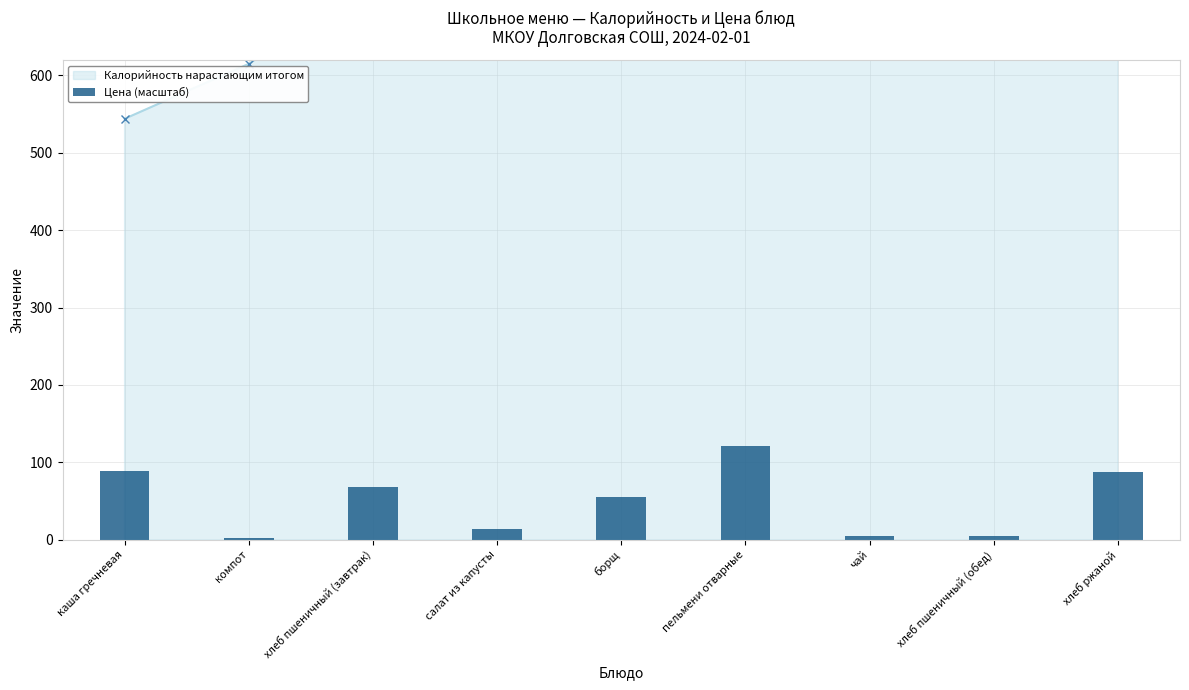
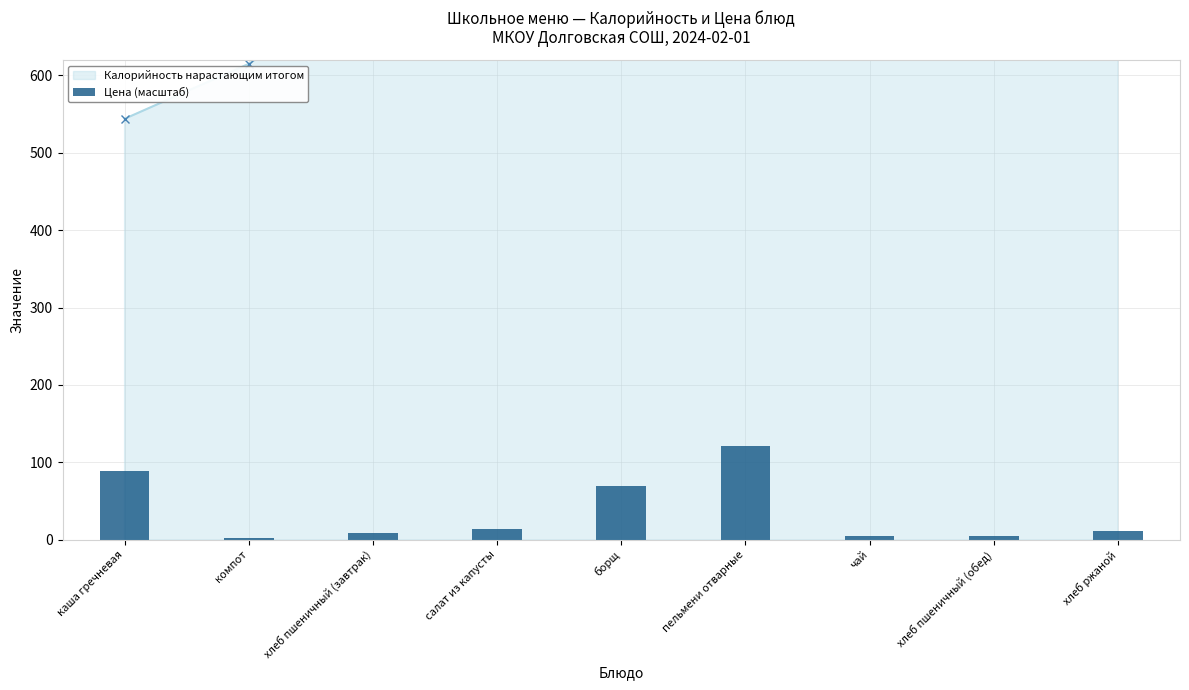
  {
    "Калорийность нарастающим итогом": {
      "каша гречневая": 540,
      "компот": 620
    },
    "Цена (масштаб)": {
      "каша гречневая": 90,
-     "хлеб пшеничный (завтрак)": 70,
+     "хлеб пшеничный (завтрак)": 10,
      "салат из капусты": 10,
-     "борщ": 50,
+     "борщ": 70,
      "пельмени отварные": 120,
      "чай": 0,
      "хлеб пшеничный (обед)": 10,
-     "хлеб ржаной": 90
+     "хлеб ржаной": 10
    }
  }
